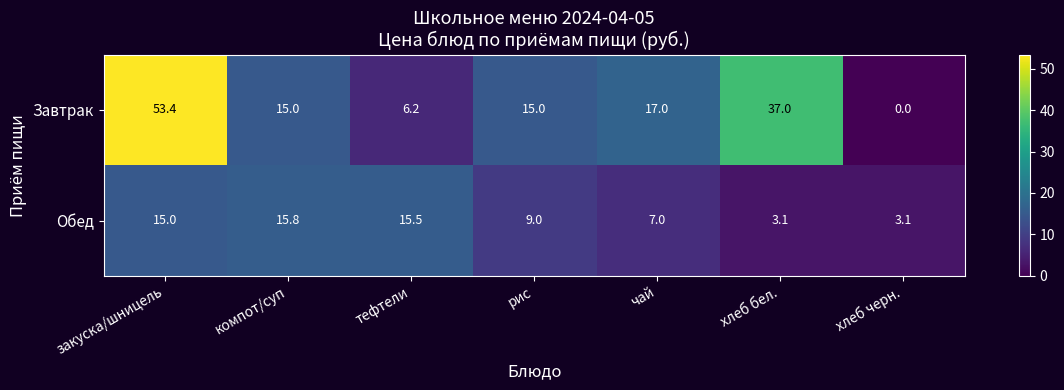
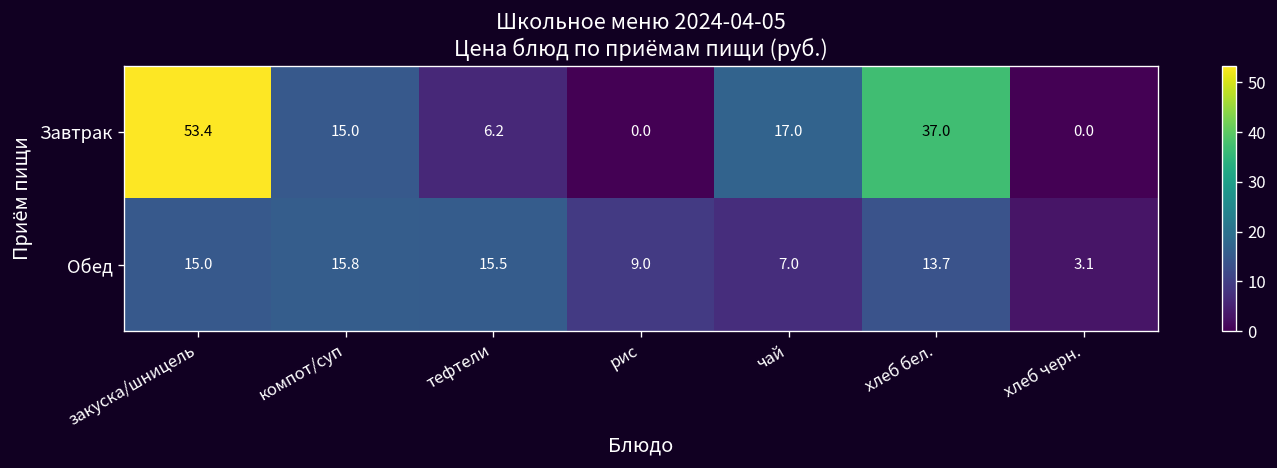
  {
    "Завтрак": {
      "закуска/шницель": 53.4,
      "компот/суп": 15.0,
      "тефтели": 6.2,
-     "рис": 15.0,
+     "рис": 0.0,
      "чай": 17.0,
      "хлеб бел.": 37.0,
      "хлеб черн.": 0.0
    },
    "Обед": {
      "закуска/шницель": 15.0,
      "компот/суп": 15.8,
      "тефтели": 15.5,
      "рис": 9.0,
      "чай": 7.0,
-     "хлеб бел.": 3.1,
+     "хлеб бел.": 13.7,
      "хлеб черн.": 3.1
    }
  }
